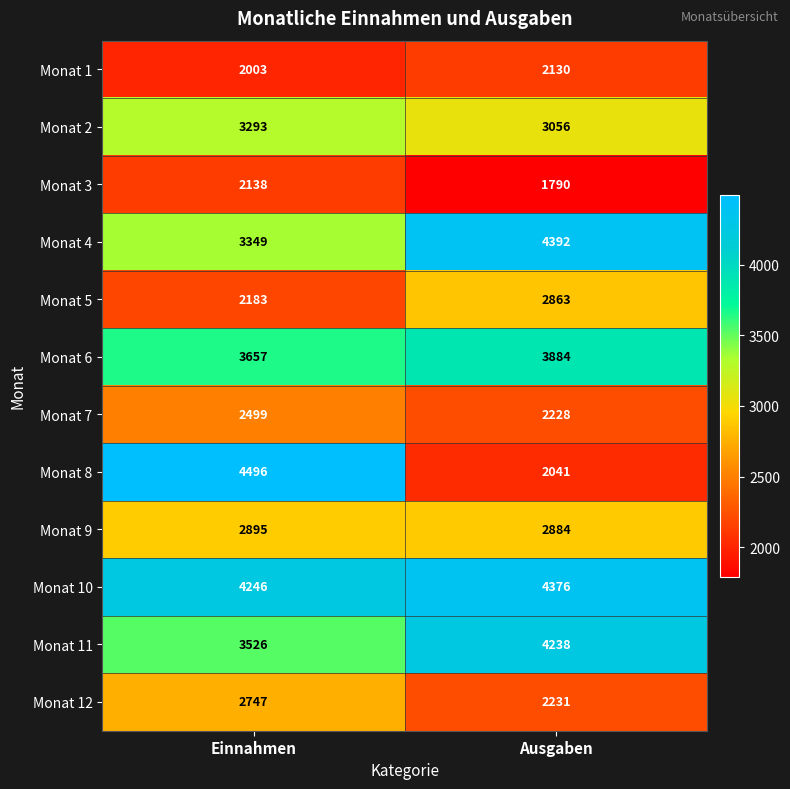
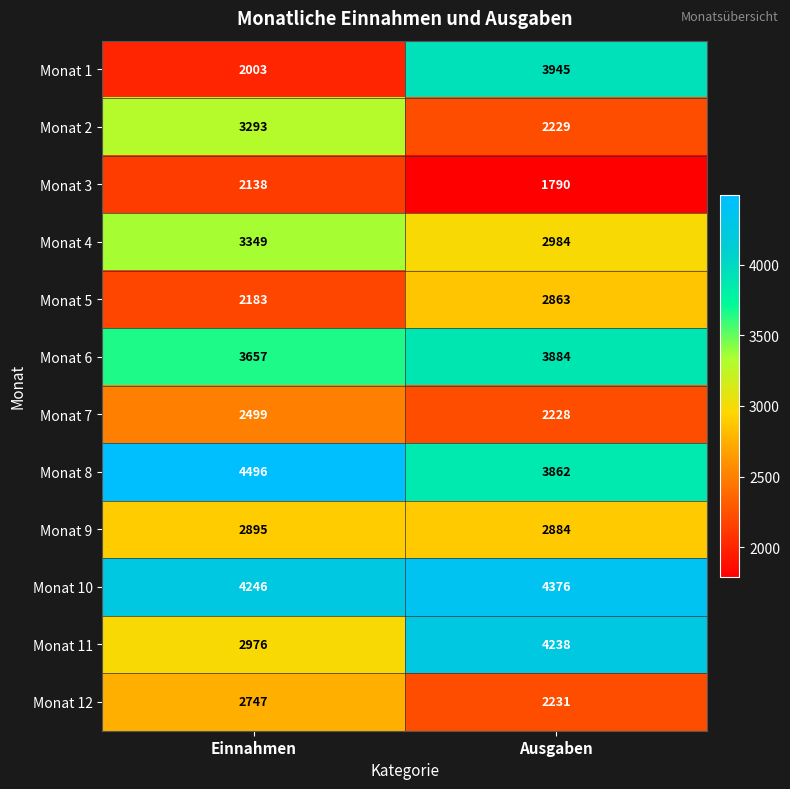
  {
    "Monat 1": {
      "Einnahmen": 2003,
-     "Ausgaben": 2130
+     "Ausgaben": 3945
    },
    "Monat 2": {
      "Einnahmen": 3293,
-     "Ausgaben": 3056
+     "Ausgaben": 2229
    },
    "Monat 3": {
      "Einnahmen": 2138,
      "Ausgaben": 1790
    },
    "Monat 4": {
      "Einnahmen": 3349,
-     "Ausgaben": 4392
+     "Ausgaben": 2984
    },
    "Monat 5": {
      "Einnahmen": 2183,
      "Ausgaben": 2863
    },
    "Monat 6": {
      "Einnahmen": 3657,
      "Ausgaben": 3884
    },
    "Monat 7": {
      "Einnahmen": 2499,
      "Ausgaben": 2228
    },
    "Monat 8": {
      "Einnahmen": 4496,
-     "Ausgaben": 2041
+     "Ausgaben": 3862
    },
    "Monat 9": {
      "Einnahmen": 2895,
      "Ausgaben": 2884
    },
    "Monat 10": {
      "Einnahmen": 4246,
      "Ausgaben": 4376
    },
    "Monat 11": {
-     "Einnahmen": 3526,
+     "Einnahmen": 2976,
      "Ausgaben": 4238
    },
    "Monat 12": {
      "Einnahmen": 2747,
      "Ausgaben": 2231
    }
  }
